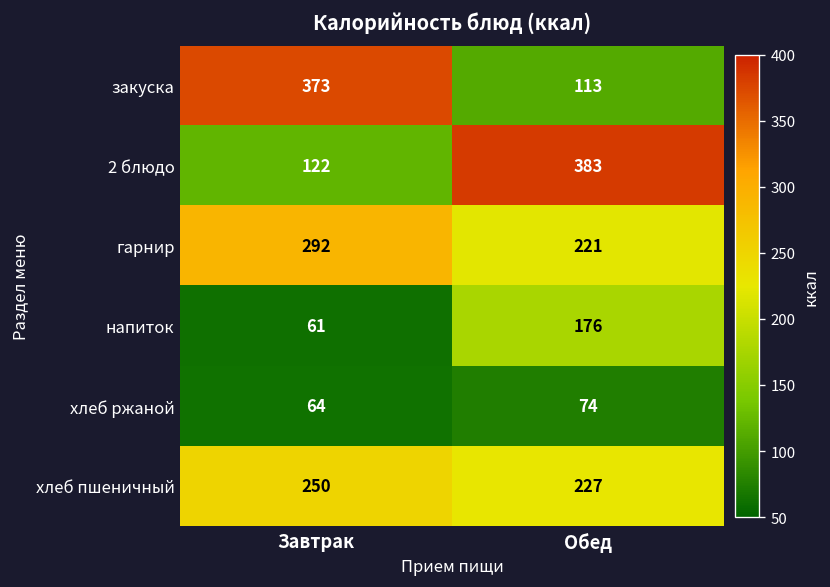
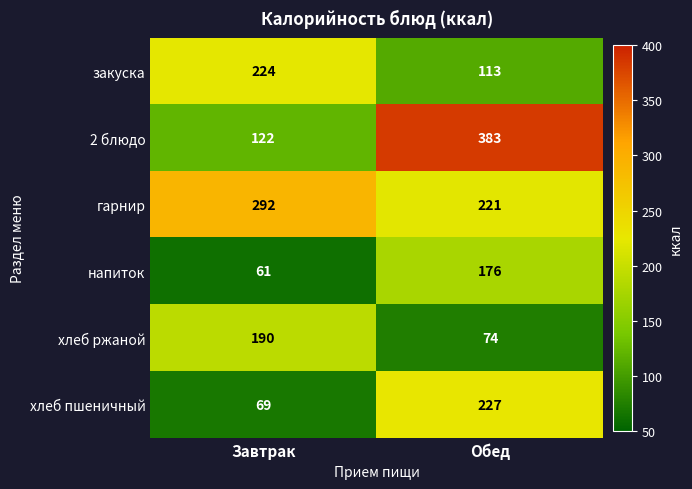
  {
    "закуска": {
-     "Завтрак": 373,
+     "Завтрак": 224,
      "Обед": 113
    },
    "2 блюдо": {
      "Завтрак": 122,
      "Обед": 383
    },
    "гарнир": {
      "Завтрак": 292,
      "Обед": 221
    },
    "напиток": {
      "Завтрак": 61,
      "Обед": 176
    },
    "хлеб ржаной": {
-     "Завтрак": 64,
+     "Завтрак": 190,
      "Обед": 74
    },
    "хлеб пшеничный": {
-     "Завтрак": 250,
+     "Завтрак": 69,
      "Обед": 227
    }
  }
